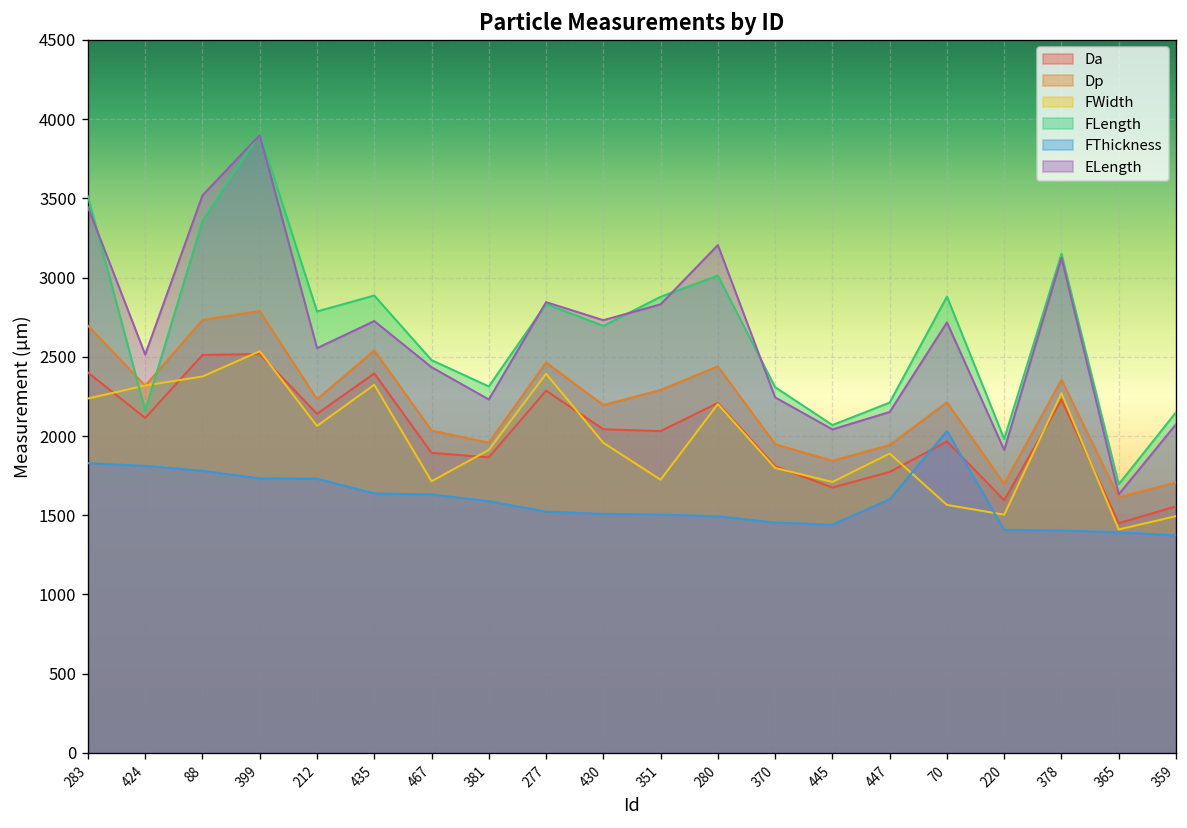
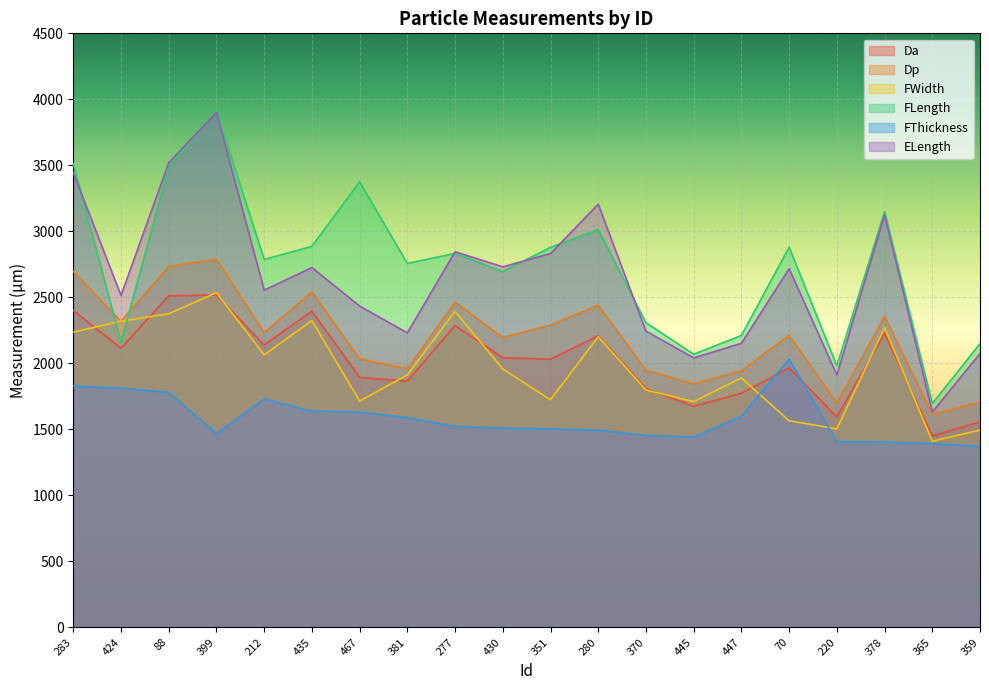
  {
    "FLength": {
      "283": 3510,
      "424": 2160,
-     "88": 3360,
+     "88": 3490,
      "212": 2790,
      "435": 2890,
-     "467": 2480,
-     "381": 2310,
+     "467": 3370,
+     "381": 2760,
      "430": 2700,
      "351": 2880,
      "280": 3010,
      "370": 2310,
      "445": 2070,
      "447": 2210,
      "70": 2880,
      "220": 1980,
      "378": 3150,
      "365": 1700,
      "359": 2150
    },
    "FThickness": {
      "283": 1830,
      "424": 1810,
      "88": 1780,
-     "399": 1730,
+     "399": 1470,
      "212": 1730,
      "435": 1640,
      "467": 1630,
      "381": 1590,
      "277": 1520,
      "430": 1510,
      "351": 1500,
      "280": 1490,
      "370": 1450,
      "445": 1440,
      "447": 1600,
      "70": 2030,
      "220": 1410,
      "378": 1400,
      "359": 1370
    },
    "ELength": {
      "283": 3450,
      "424": 2510,
      "88": 3520,
      "212": 2550,
      "435": 2730,
      "467": 2430,
      "381": 2230,
      "430": 2730,
      "351": 2830,
      "280": 3210,
      "370": 2240,
      "445": 2040,
      "447": 2150,
      "70": 2720,
      "220": 1910,
      "378": 3130,
      "359": 2070
    }
  }
